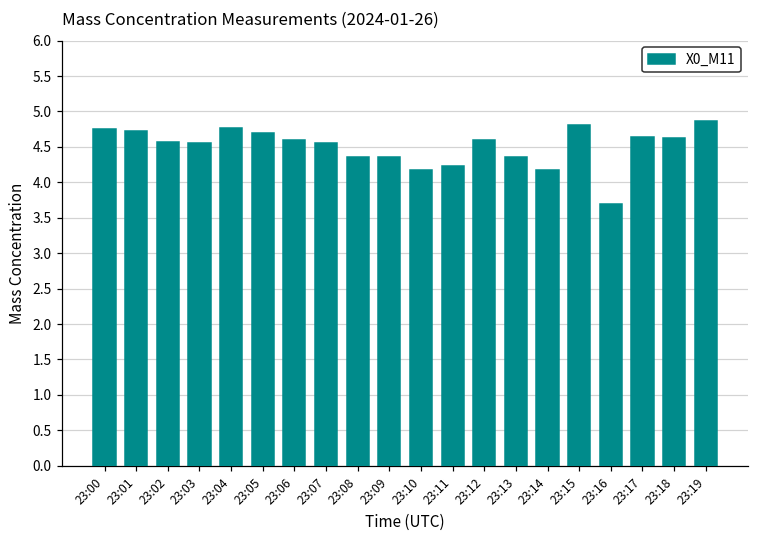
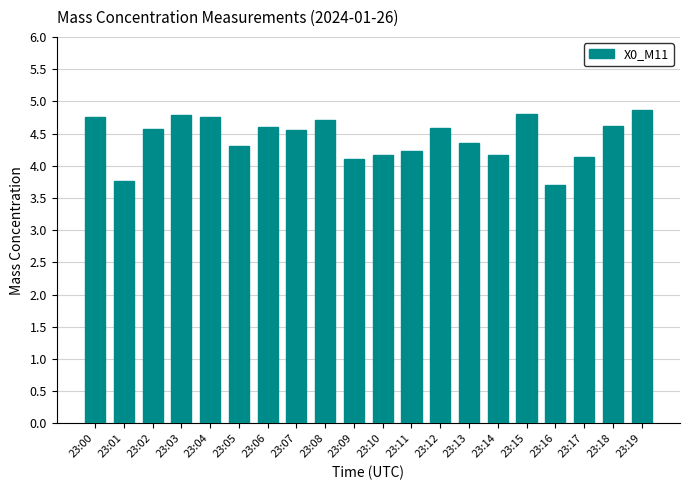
  {
    "23:00": 4.8,
-   "23:01": 4.7,
+   "23:01": 3.8,
    "23:02": 4.6,
-   "23:03": 4.6,
+   "23:03": 4.8,
    "23:04": 4.8,
-   "23:05": 4.7,
+   "23:05": 4.3,
    "23:06": 4.6,
    "23:07": 4.6,
-   "23:08": 4.4,
-   "23:09": 4.4,
+   "23:08": 4.7,
+   "23:09": 4.1,
    "23:10": 4.2,
    "23:11": 4.2,
    "23:12": 4.6,
    "23:13": 4.4,
    "23:14": 4.2,
    "23:15": 4.8,
    "23:16": 3.7,
-   "23:17": 4.6,
+   "23:17": 4.1,
    "23:18": 4.6,
    "23:19": 4.9
  }
